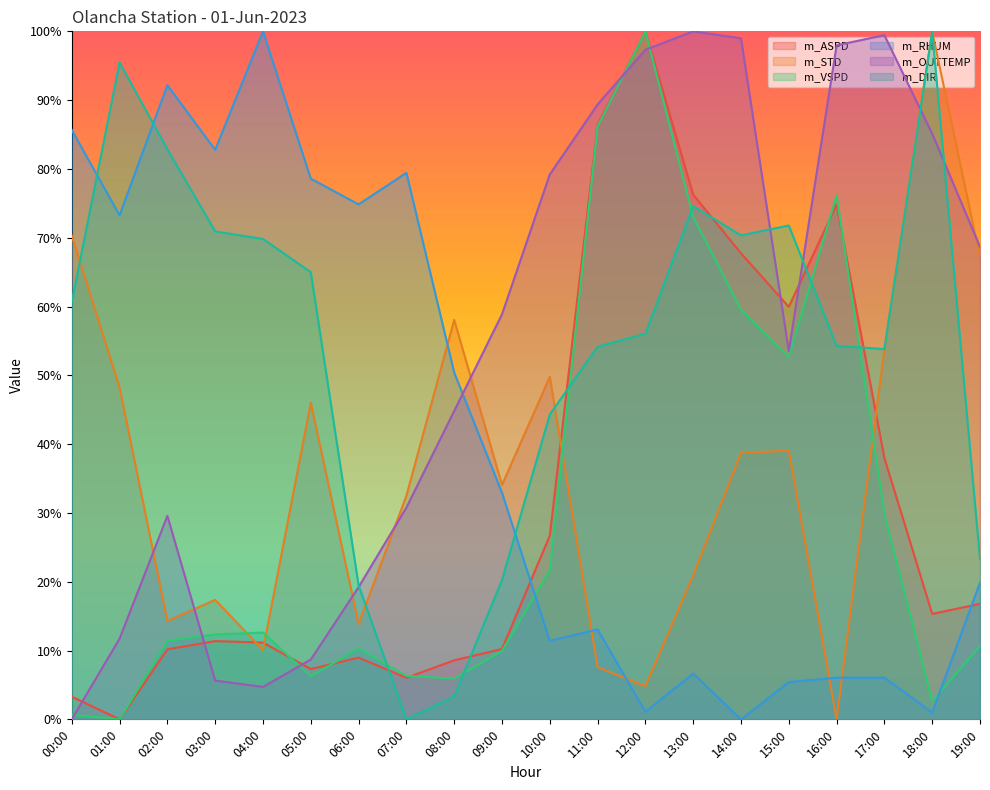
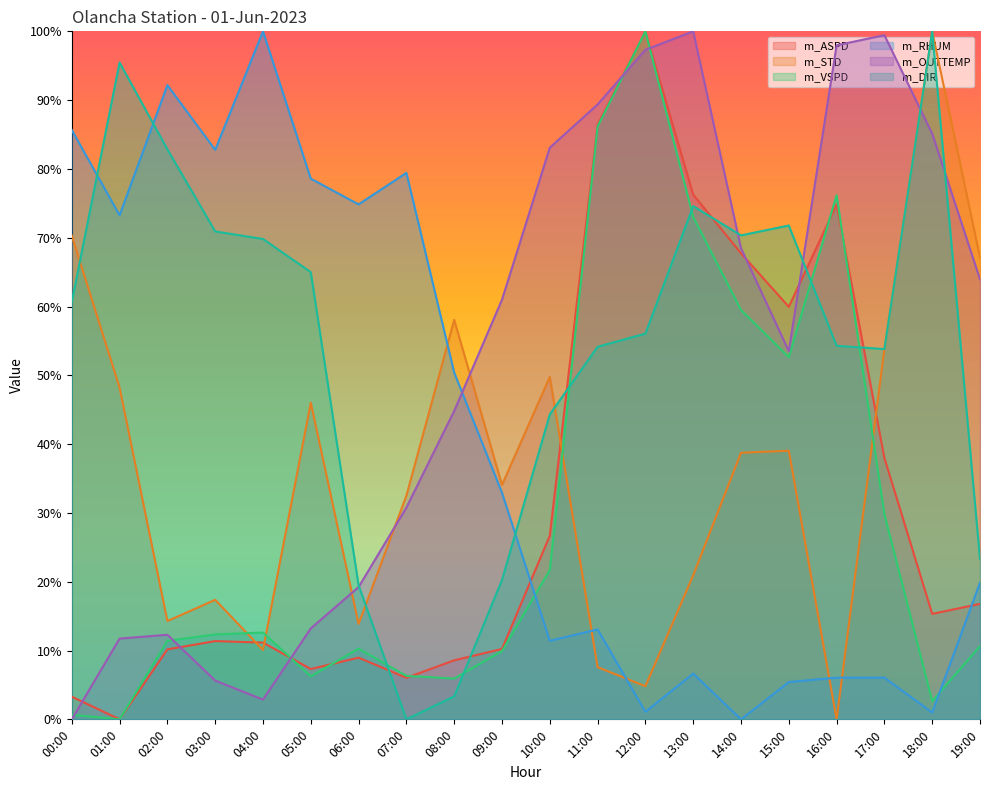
  {
    "m_OUTTEMP": {
      "00:00": "0%",
      "01:00": "12%",
-     "02:00": "30%",
+     "02:00": "12%",
      "03:00": "6%",
-     "04:00": "5%",
-     "05:00": "9%",
+     "04:00": "3%",
+     "05:00": "13%",
      "07:00": "31%",
      "08:00": "45%",
-     "09:00": "59%",
-     "10:00": "79%",
+     "09:00": "61%",
+     "10:00": "83%",
      "11:00": "89%",
      "12:00": "97%",
      "13:00": "100%",
-     "14:00": "99%",
+     "14:00": "68%",
      "15:00": "54%",
      "17:00": "99%",
      "18:00": "85%",
-     "19:00": "69%"
+     "19:00": "64%"
    }
  }
